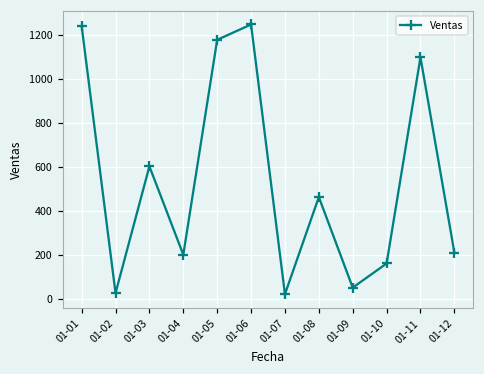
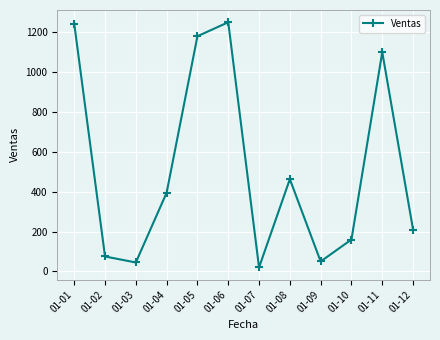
  {
    "01-01": 1240,
-   "01-02": 30,
-   "01-03": 600,
-   "01-04": 200,
+   "01-02": 80,
+   "01-03": 50,
+   "01-04": 400,
    "01-05": 1180,
    "01-06": 1250,
    "01-07": 20,
    "01-08": 460,
    "01-09": 50,
    "01-10": 160,
    "01-11": 1100,
    "01-12": 210
  }
